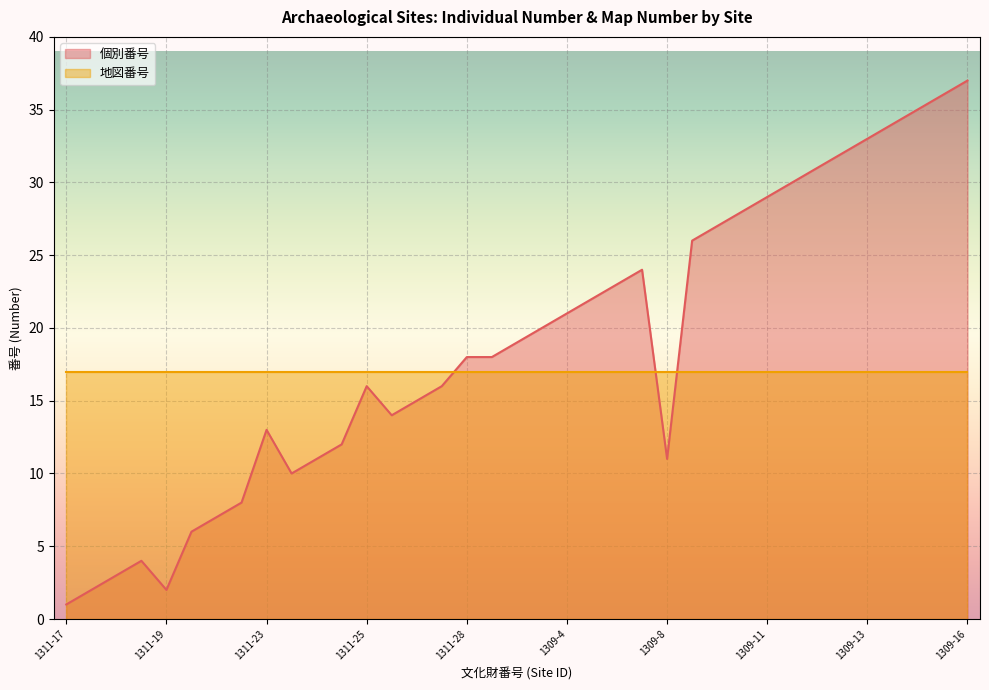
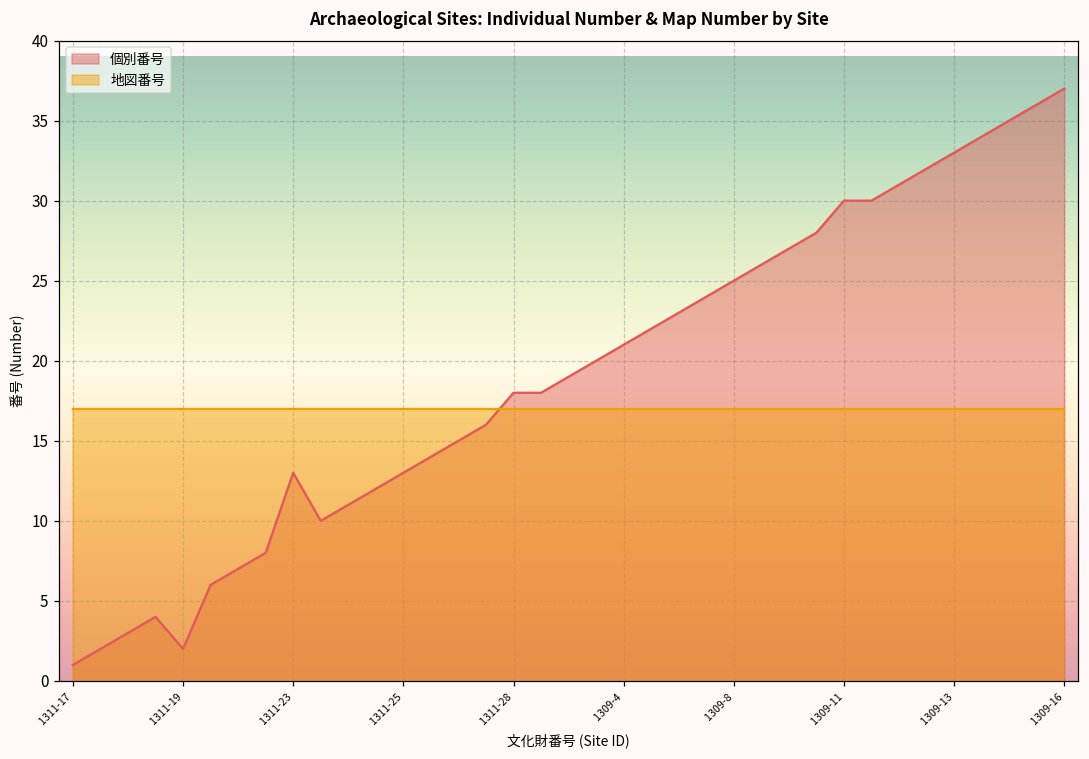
  {
    "個別番号": {
      "1311-17": 1,
      "1311-19": 2,
      "1311-23": 13,
-     "1311-25": 16,
+     "1311-25": 13,
      "1311-28": 18,
      "1309-4": 21,
-     "1309-8": 11,
-     "1309-11": 29,
+     "1309-8": 25,
+     "1309-11": 30,
      "1309-13": 33,
      "1309-16": 37
    },
    "地図番号": {
      "1311-17": 17,
      "1311-19": 17,
      "1311-23": 17,
      "1311-25": 17,
      "1311-28": 17,
      "1309-4": 17,
      "1309-8": 17,
      "1309-11": 17,
      "1309-13": 17,
      "1309-16": 17
    }
  }
